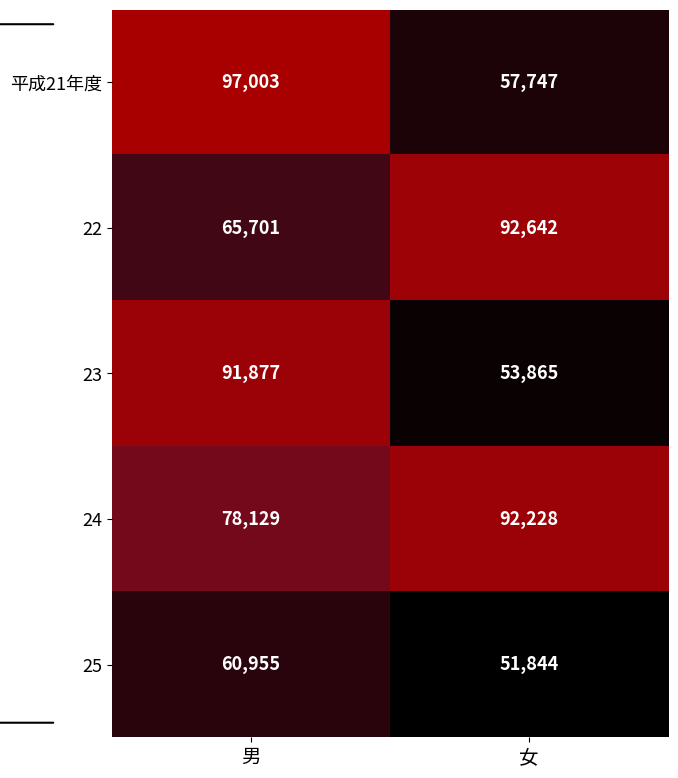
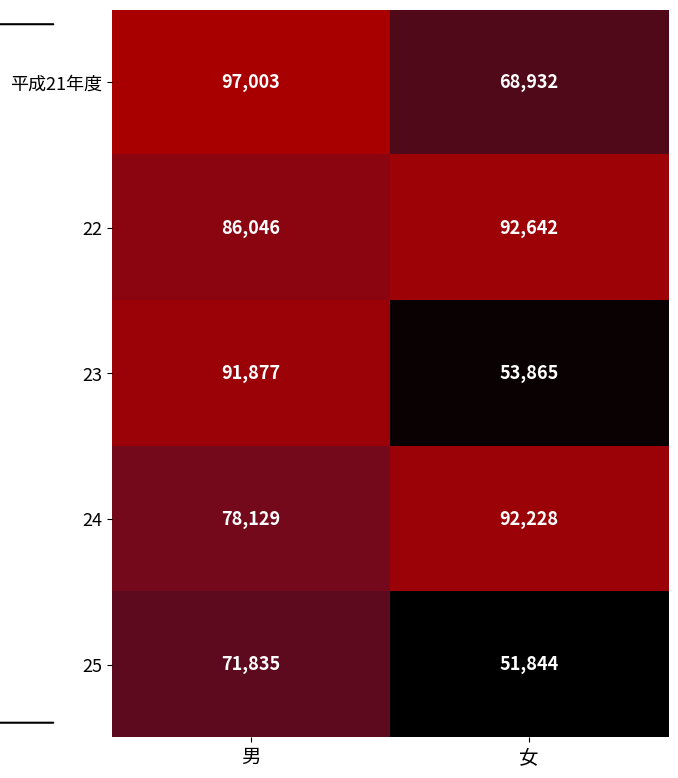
  {
    "平成21年度": {
      "男": "97,003",
-     "女": "57,747"
+     "女": "68,932"
    },
    "22": {
-     "男": "65,701",
+     "男": "86,046",
      "女": "92,642"
    },
    "23": {
      "男": "91,877",
      "女": "53,865"
    },
    "24": {
      "男": "78,129",
      "女": "92,228"
    },
    "25": {
-     "男": "60,955",
+     "男": "71,835",
      "女": "51,844"
    }
  }
